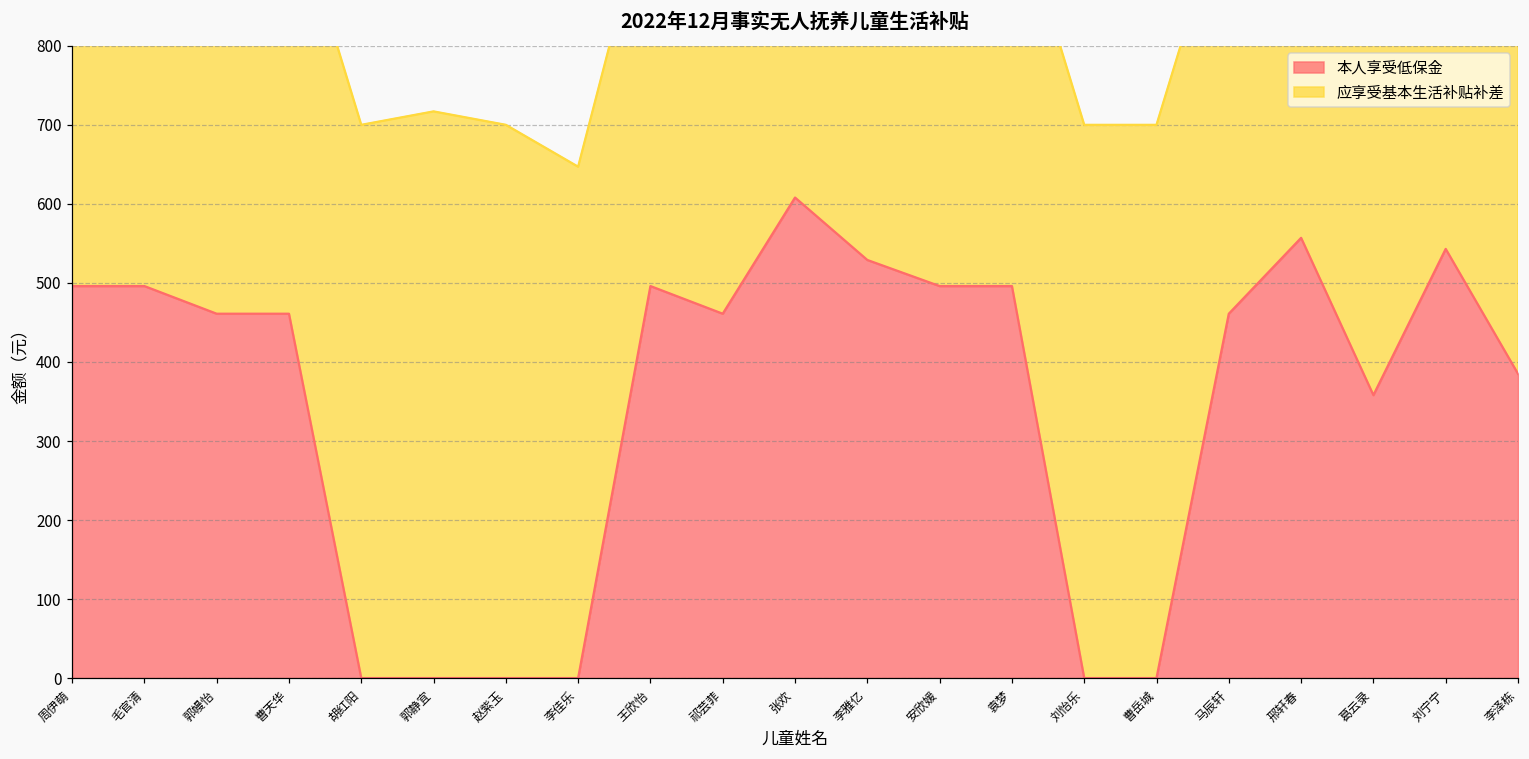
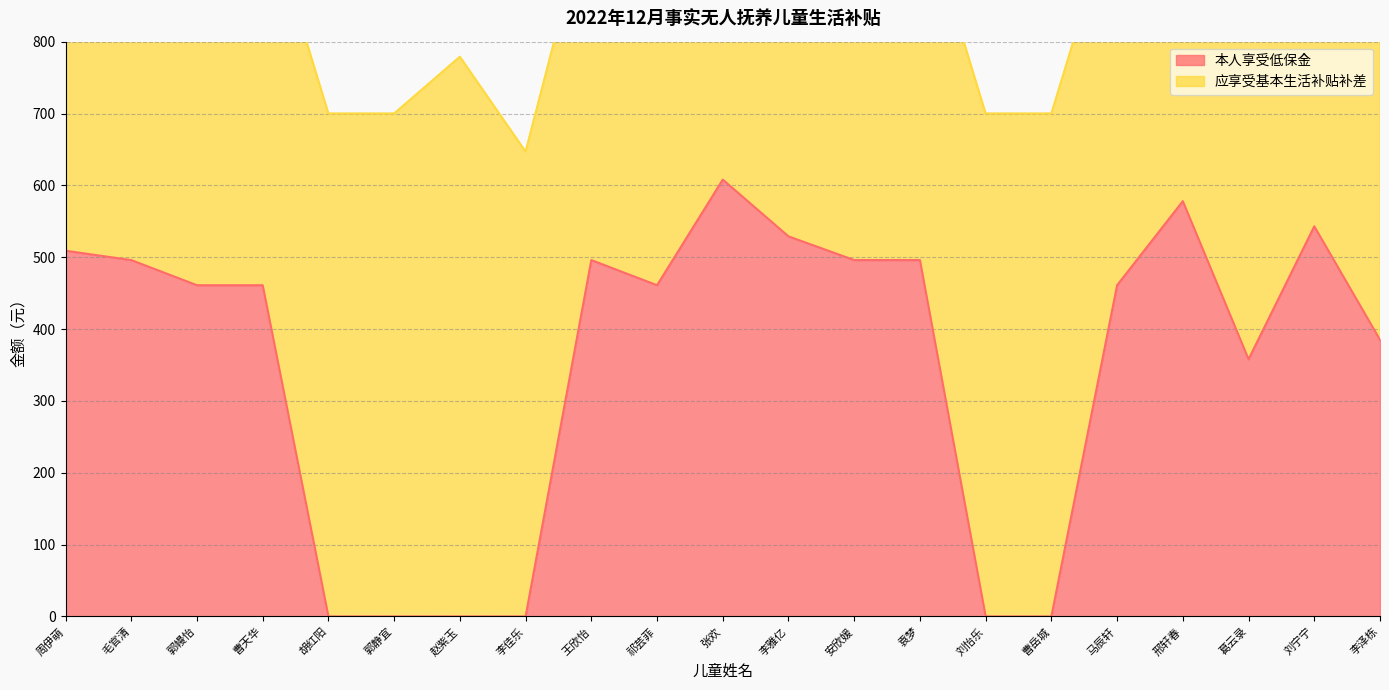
  {
    "本人享受低保金": {
-     "周伊萌": 500,
+     "周伊萌": 510,
      "毛官清": 500,
      "郭幔怡": 460,
      "曹天华": 460,
      "胡红阳": 0,
      "郭静宜": 0,
      "赵紫玉": 0,
      "李佳乐": 0,
      "王欣怡": 500,
      "祁芸菲": 460,
      "张欢": 610,
      "李雅亿": 530,
      "安欣媛": 500,
      "袁梦": 500,
      "刘怡乐": 0,
      "曹岳城": 0,
      "马辰轩": 460,
-     "邢轩春": 560,
+     "邢轩春": 580,
      "葛云录": 360,
      "刘宁宁": 540,
      "李泽栋": 390
    },
    "应享受基本生活补贴补差": {
      "胡红阳": 700,
-     "郭静宜": 720,
-     "赵紫玉": 700,
+     "郭静宜": 700,
+     "赵紫玉": 780,
      "李佳乐": 650,
      "刘怡乐": 700,
      "曹岳城": 700
    }
  }
